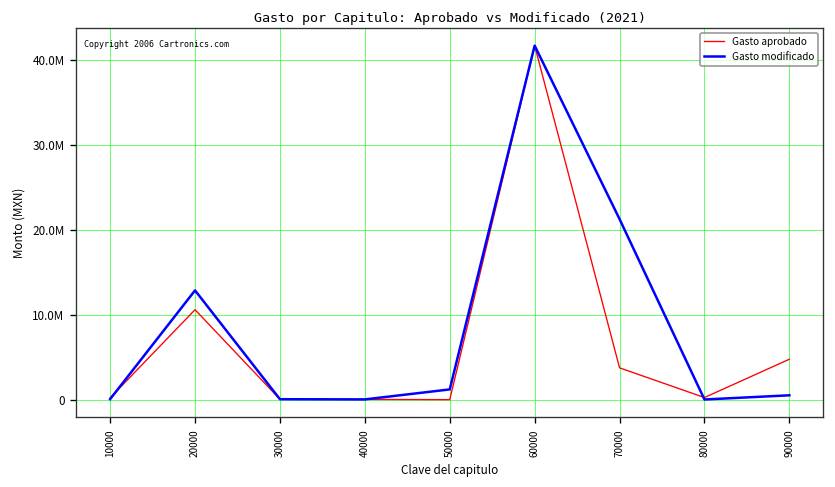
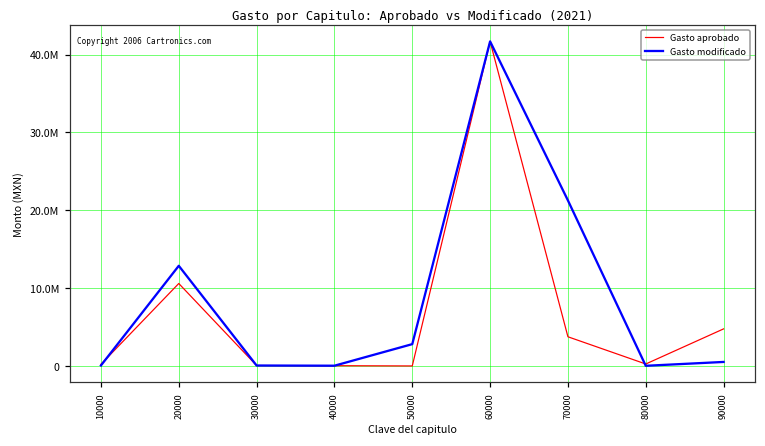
  {
    "Gasto aprobado": {
      "20000": 11000000,
      "50000": 0,
      "70000": 4000000,
      "90000": 5000000
    },
    "Gasto modificado": {
      "20000": 13000000,
-     "50000": 1000000,
+     "50000": 3000000,
      "70000": 21000000,
      "90000": 1000000
    }
  }
